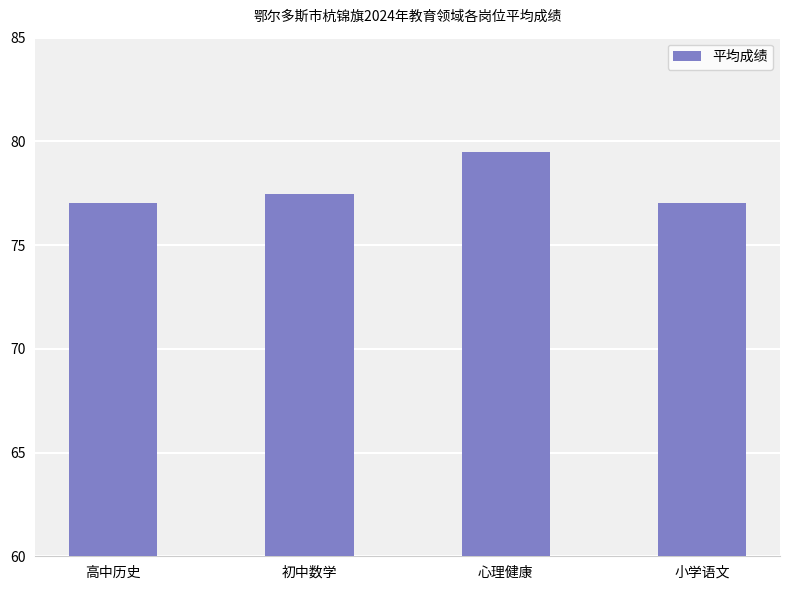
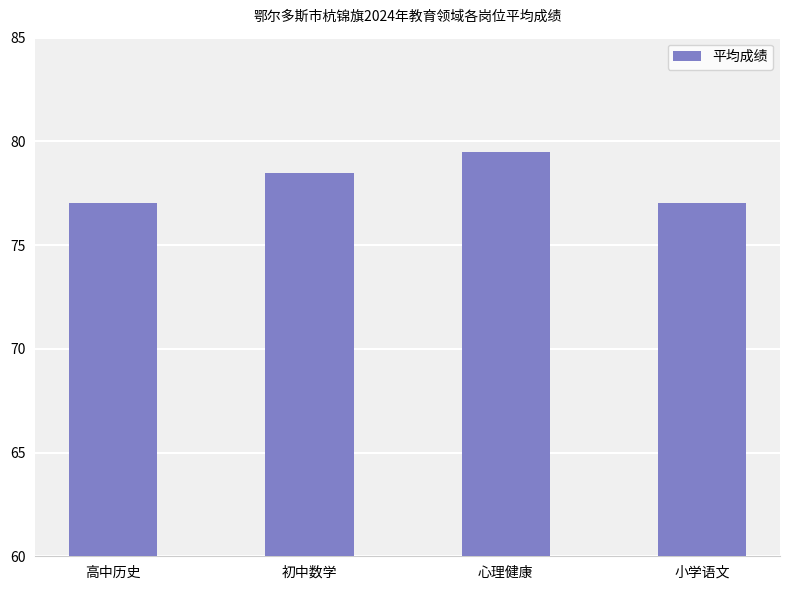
  {
    "高中历史": 77.0,
-   "初中数学": 77.4,
+   "初中数学": 78.5,
    "心理健康": 79.5,
    "小学语文": 77.0
  }
